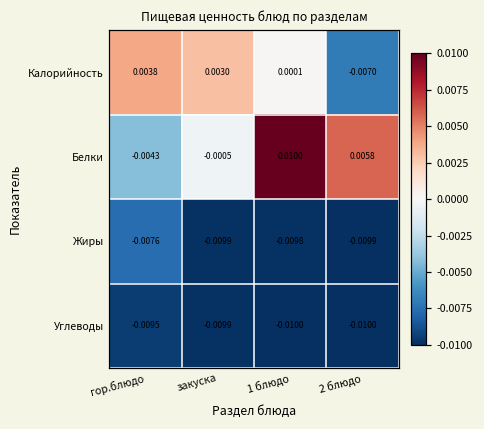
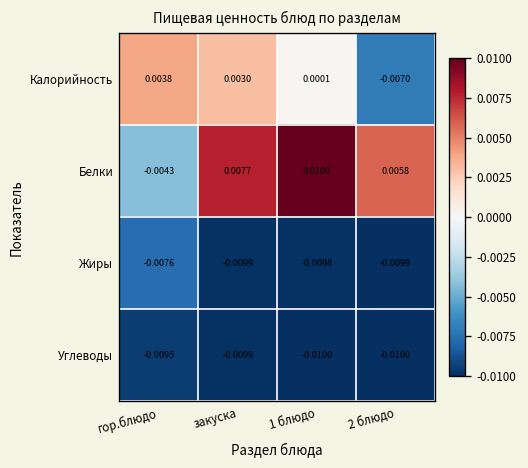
  {
    "Калорийность": {
      "гор.блюдо": 0.0038,
      "закуска": 0.0030,
      "1 блюдо": 0.0001,
      "2 блюдо": -0.0070
    },
    "Белки": {
      "гор.блюдо": -0.0043,
-     "закуска": -0.0005,
+     "закуска": 0.0077,
      "1 блюдо": 0.0100,
      "2 блюдо": 0.0058
    },
    "Жиры": {
      "гор.блюдо": -0.0076,
      "закуска": -0.0099,
      "1 блюдо": -0.0098,
      "2 блюдо": -0.0099
    },
    "Углеводы": {
      "гор.блюдо": -0.0095,
      "закуска": -0.0099,
      "1 блюдо": -0.0100,
      "2 блюдо": -0.0100
    }
  }
